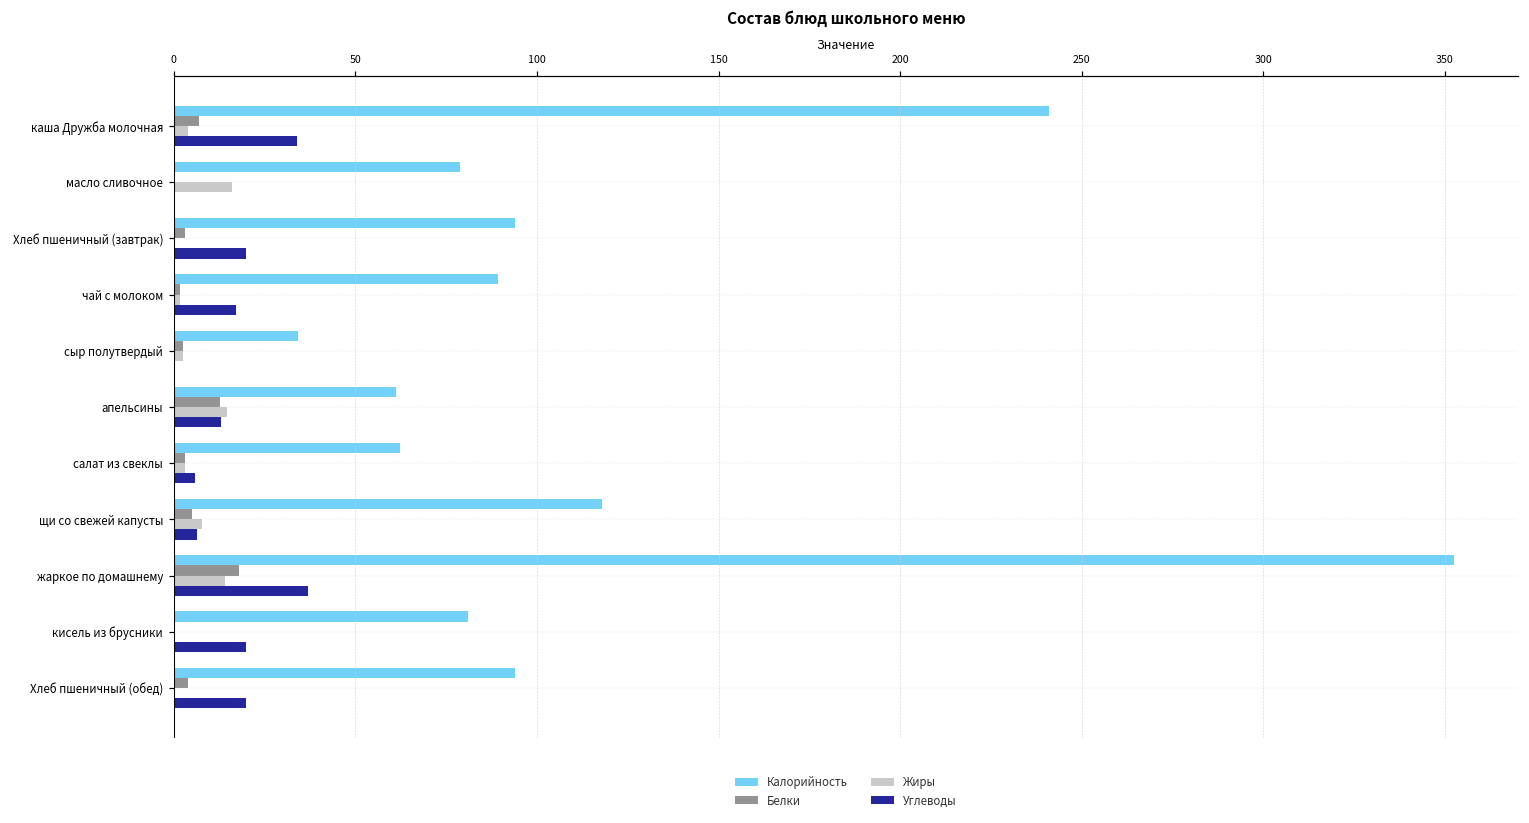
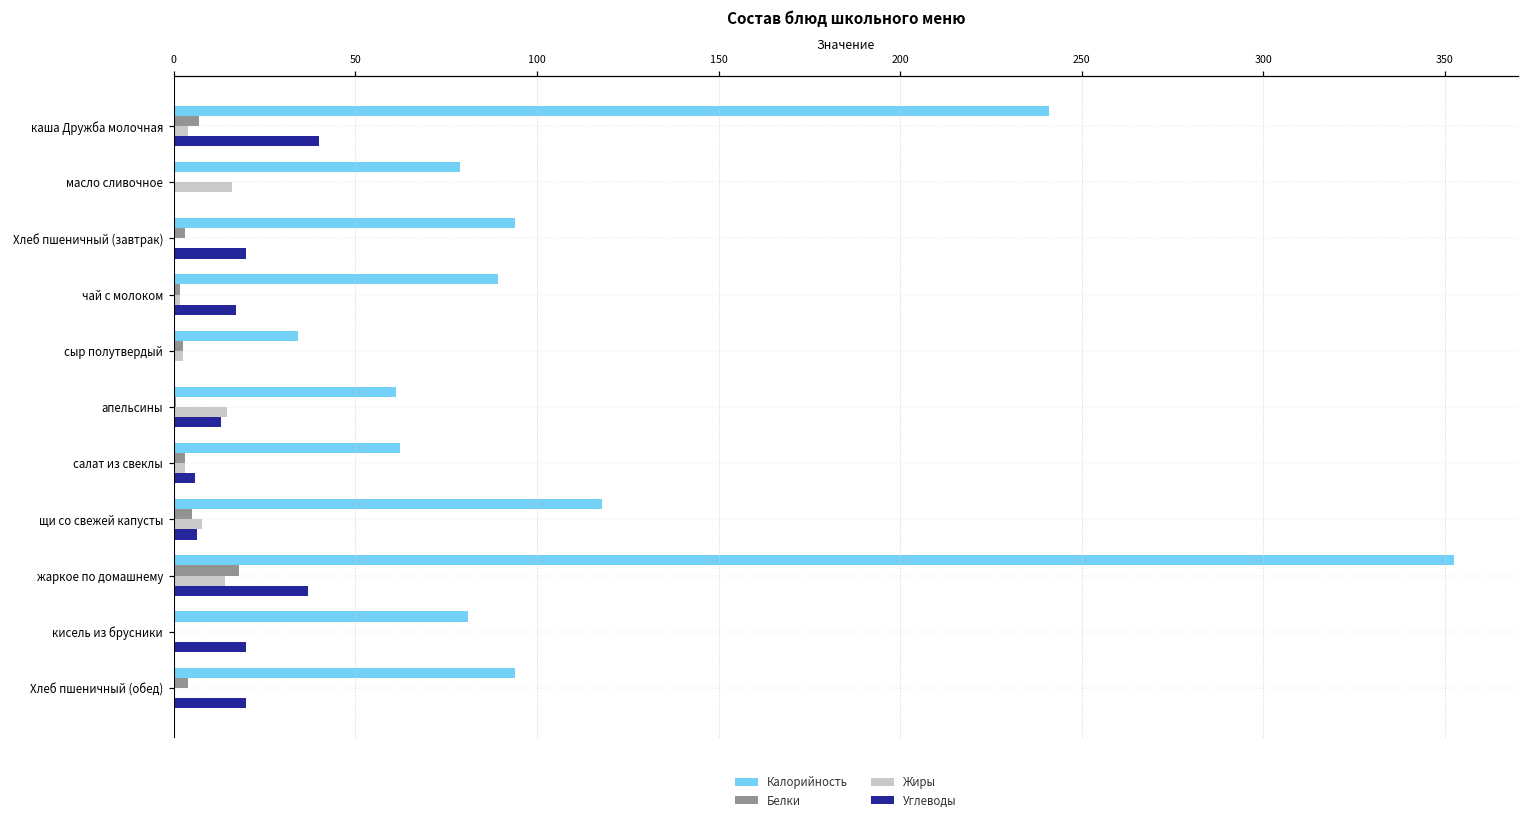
  {
    "Калорийность": {
      "каша Дружба молочная": 241,
      "масло сливочное": 79,
      "Хлеб пшеничный (завтрак)": 94,
      "чай с молоком": 89,
      "сыр полутвердый": 34,
      "апельсины": 61,
      "салат из свеклы": 62,
      "щи со свежей капусты": 118,
      "жаркое по домашнему": 353,
      "кисель из брусники": 81,
      "Хлеб пшеничный (обед)": 94
    },
    "Белки": {
      "каша Дружба молочная": 7,
      "Хлеб пшеничный (завтрак)": 3,
      "чай с молоком": 2,
      "сыр полутвердый": 3,
-     "апельсины": 13,
+     "апельсины": 1,
      "салат из свеклы": 3,
      "щи со свежей капусты": 5,
      "жаркое по домашнему": 18,
      "кисель из брусники": 0,
      "Хлеб пшеничный (обед)": 4
    },
    "Жиры": {
      "каша Дружба молочная": 4,
      "масло сливочное": 16,
      "чай с молоком": 2,
      "сыр полутвердый": 3,
      "апельсины": 15,
      "салат из свеклы": 3,
      "щи со свежей капусты": 8,
      "жаркое по домашнему": 14,
      "кисель из брусники": 0
    },
    "Углеводы": {
-     "каша Дружба молочная": 34,
+     "каша Дружба молочная": 40,
      "Хлеб пшеничный (завтрак)": 20,
      "чай с молоком": 17,
      "сыр полутвердый": 0,
      "апельсины": 13,
      "салат из свеклы": 6,
      "щи со свежей капусты": 7,
      "жаркое по домашнему": 37,
      "кисель из брусники": 20,
      "Хлеб пшеничный (обед)": 20
    }
  }
